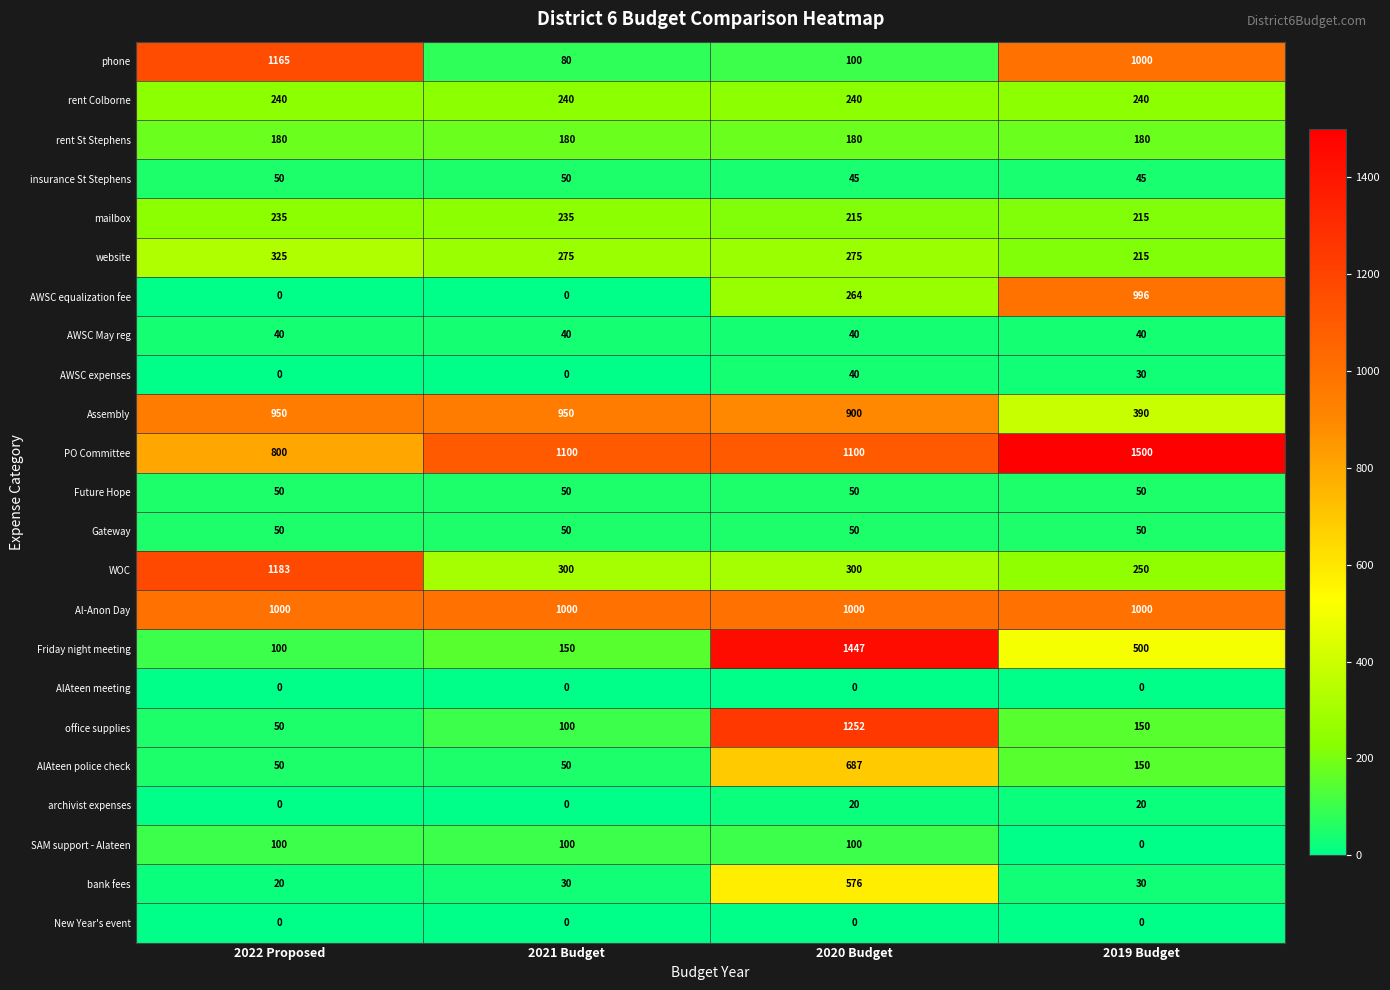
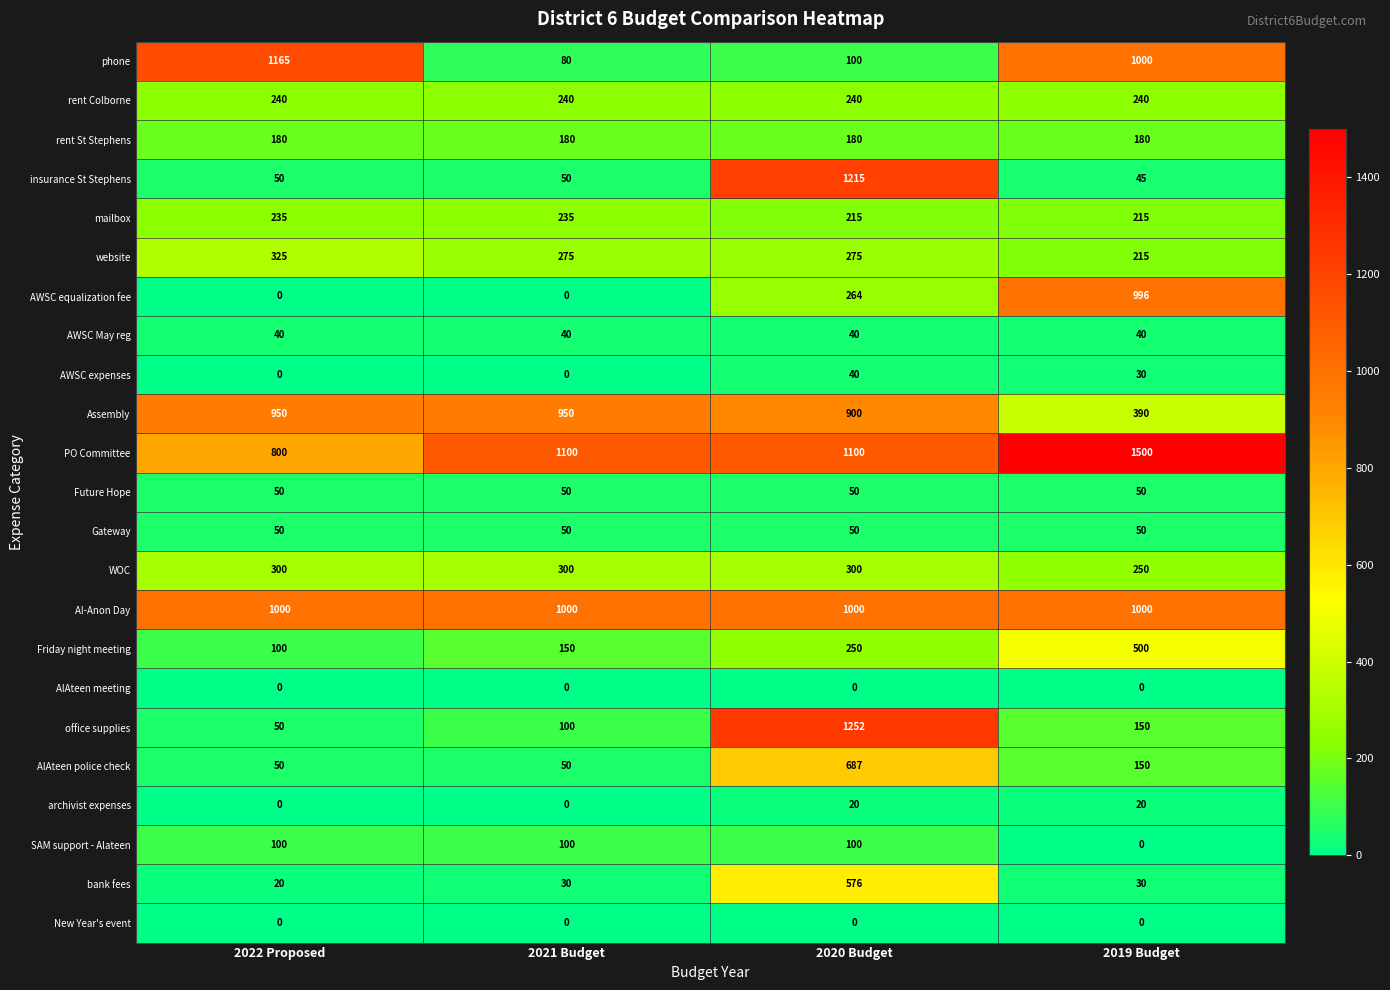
  {
    "phone": {
      "2022 Proposed": 1165,
      "2021 Budget": 80,
      "2020 Budget": 100,
      "2019 Budget": 1000
    },
    "rent Colborne": {
      "2022 Proposed": 240,
      "2021 Budget": 240,
      "2020 Budget": 240,
      "2019 Budget": 240
    },
    "rent St Stephens": {
      "2022 Proposed": 180,
      "2021 Budget": 180,
      "2020 Budget": 180,
      "2019 Budget": 180
    },
    "insurance St Stephens": {
      "2022 Proposed": 50,
      "2021 Budget": 50,
-     "2020 Budget": 45,
+     "2020 Budget": 1215,
      "2019 Budget": 45
    },
    "mailbox": {
      "2022 Proposed": 235,
      "2021 Budget": 235,
      "2020 Budget": 215,
      "2019 Budget": 215
    },
    "website": {
      "2022 Proposed": 325,
      "2021 Budget": 275,
      "2020 Budget": 275,
      "2019 Budget": 215
    },
    "AWSC equalization fee": {
      "2022 Proposed": 0,
      "2021 Budget": 0,
      "2020 Budget": 264,
      "2019 Budget": 996
    },
    "AWSC May reg": {
      "2022 Proposed": 40,
      "2021 Budget": 40,
      "2020 Budget": 40,
      "2019 Budget": 40
    },
    "AWSC expenses": {
      "2022 Proposed": 0,
      "2021 Budget": 0,
      "2020 Budget": 40,
      "2019 Budget": 30
    },
    "Assembly": {
      "2022 Proposed": 950,
      "2021 Budget": 950,
      "2020 Budget": 900,
      "2019 Budget": 390
    },
    "PO Committee": {
      "2022 Proposed": 800,
      "2021 Budget": 1100,
      "2020 Budget": 1100,
      "2019 Budget": 1500
    },
    "Future Hope": {
      "2022 Proposed": 50,
      "2021 Budget": 50,
      "2020 Budget": 50,
      "2019 Budget": 50
    },
    "Gateway": {
      "2022 Proposed": 50,
      "2021 Budget": 50,
      "2020 Budget": 50,
      "2019 Budget": 50
    },
    "WOC": {
-     "2022 Proposed": 1183,
+     "2022 Proposed": 300,
      "2021 Budget": 300,
      "2020 Budget": 300,
      "2019 Budget": 250
    },
    "Al-Anon Day": {
      "2022 Proposed": 1000,
      "2021 Budget": 1000,
      "2020 Budget": 1000,
      "2019 Budget": 1000
    },
    "Friday night meeting": {
      "2022 Proposed": 100,
      "2021 Budget": 150,
-     "2020 Budget": 1447,
+     "2020 Budget": 250,
      "2019 Budget": 500
    },
    "AlAteen meeting": {
      "2022 Proposed": 0,
      "2021 Budget": 0,
      "2020 Budget": 0,
      "2019 Budget": 0
    },
    "office supplies": {
      "2022 Proposed": 50,
      "2021 Budget": 100,
      "2020 Budget": 1252,
      "2019 Budget": 150
    },
    "AlAteen police check": {
      "2022 Proposed": 50,
      "2021 Budget": 50,
      "2020 Budget": 687,
      "2019 Budget": 150
    },
    "archivist expenses": {
      "2022 Proposed": 0,
      "2021 Budget": 0,
      "2020 Budget": 20,
      "2019 Budget": 20
    },
    "SAM support - Alateen": {
      "2022 Proposed": 100,
      "2021 Budget": 100,
      "2020 Budget": 100,
      "2019 Budget": 0
    },
    "bank fees": {
      "2022 Proposed": 20,
      "2021 Budget": 30,
      "2020 Budget": 576,
      "2019 Budget": 30
    },
    "New Year's event": {
      "2022 Proposed": 0,
      "2021 Budget": 0,
      "2020 Budget": 0,
      "2019 Budget": 0
    }
  }
